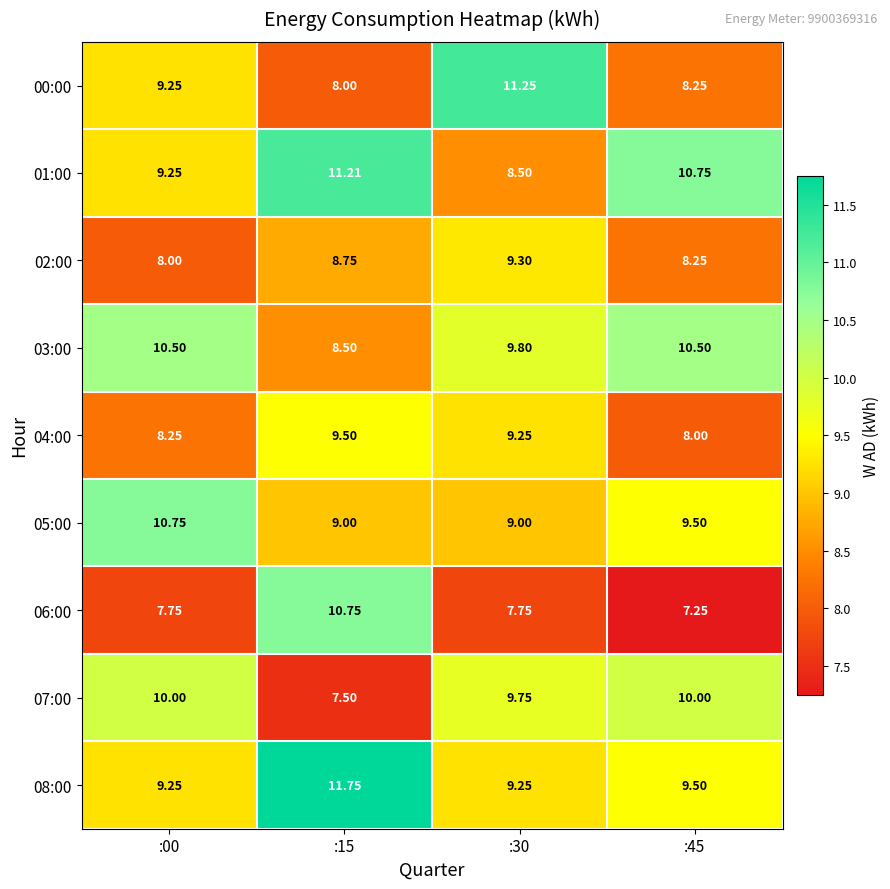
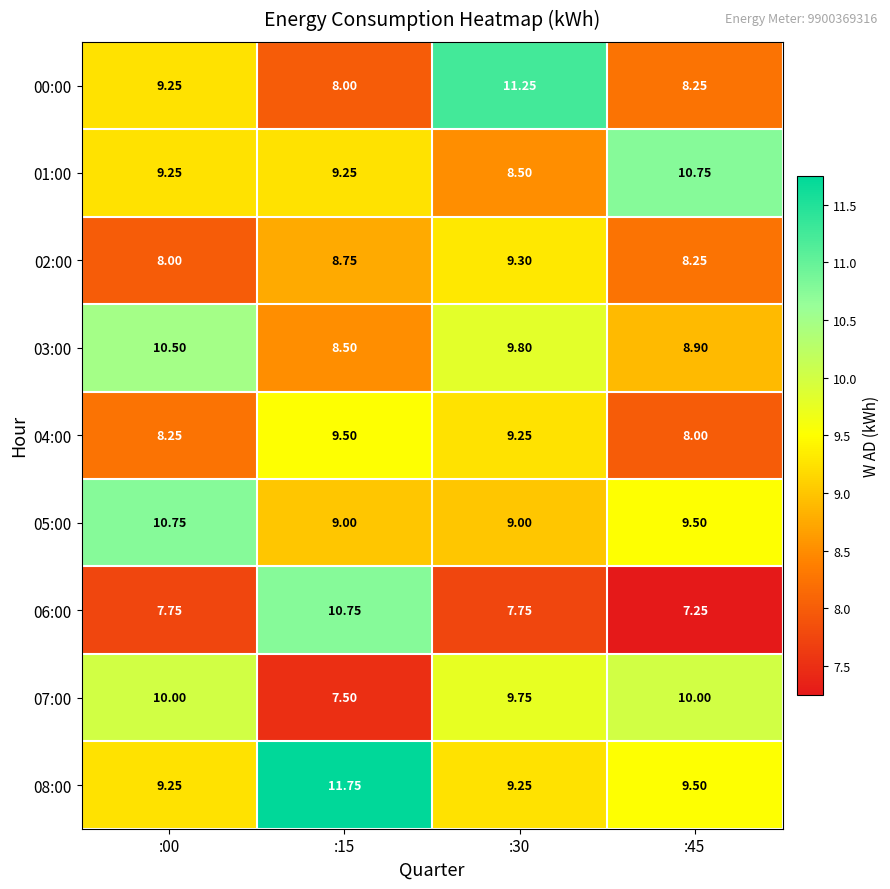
  {
    "00:00": {
      ":00": 9.25,
      ":15": 8.00,
      ":30": 11.25,
      ":45": 8.25
    },
    "01:00": {
      ":00": 9.25,
-     ":15": 11.21,
+     ":15": 9.25,
      ":30": 8.50,
      ":45": 10.75
    },
    "02:00": {
      ":00": 8.00,
      ":15": 8.75,
      ":30": 9.30,
      ":45": 8.25
    },
    "03:00": {
      ":00": 10.50,
      ":15": 8.50,
      ":30": 9.80,
-     ":45": 10.50
+     ":45": 8.90
    },
    "04:00": {
      ":00": 8.25,
      ":15": 9.50,
      ":30": 9.25,
      ":45": 8.00
    },
    "05:00": {
      ":00": 10.75,
      ":15": 9.00,
      ":30": 9.00,
      ":45": 9.50
    },
    "06:00": {
      ":00": 7.75,
      ":15": 10.75,
      ":30": 7.75,
      ":45": 7.25
    },
    "07:00": {
      ":00": 10.00,
      ":15": 7.50,
      ":30": 9.75,
      ":45": 10.00
    },
    "08:00": {
      ":00": 9.25,
      ":15": 11.75,
      ":30": 9.25,
      ":45": 9.50
    }
  }
